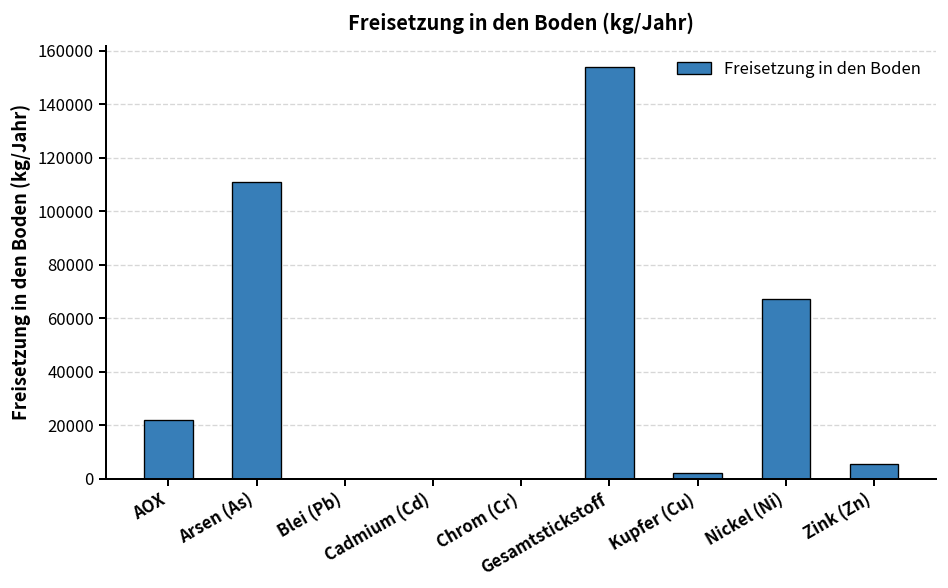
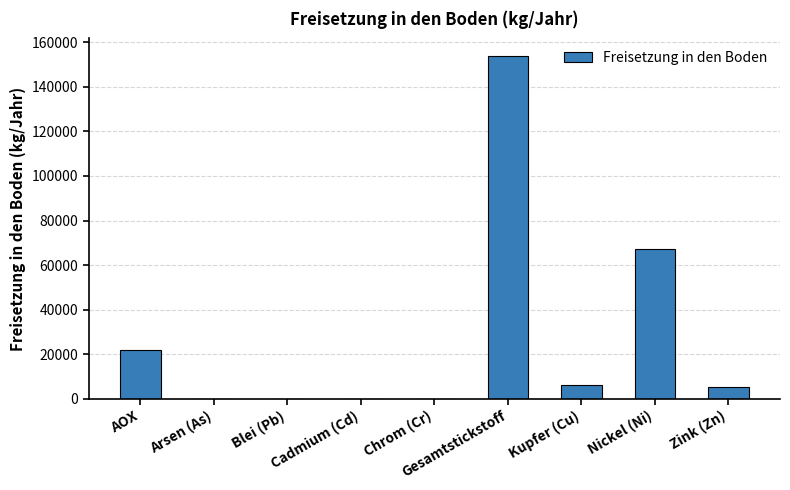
  {
    "AOX": 22000,
-   "Arsen (As)": 111000,
+   "Arsen (As)": 0,
    "Blei (Pb)": 0,
    "Cadmium (Cd)": 0,
    "Chrom (Cr)": 0,
    "Gesamtstickstoff": 154000,
-   "Kupfer (Cu)": 2000,
+   "Kupfer (Cu)": 6000,
    "Nickel (Ni)": 67000,
    "Zink (Zn)": 5000
  }
